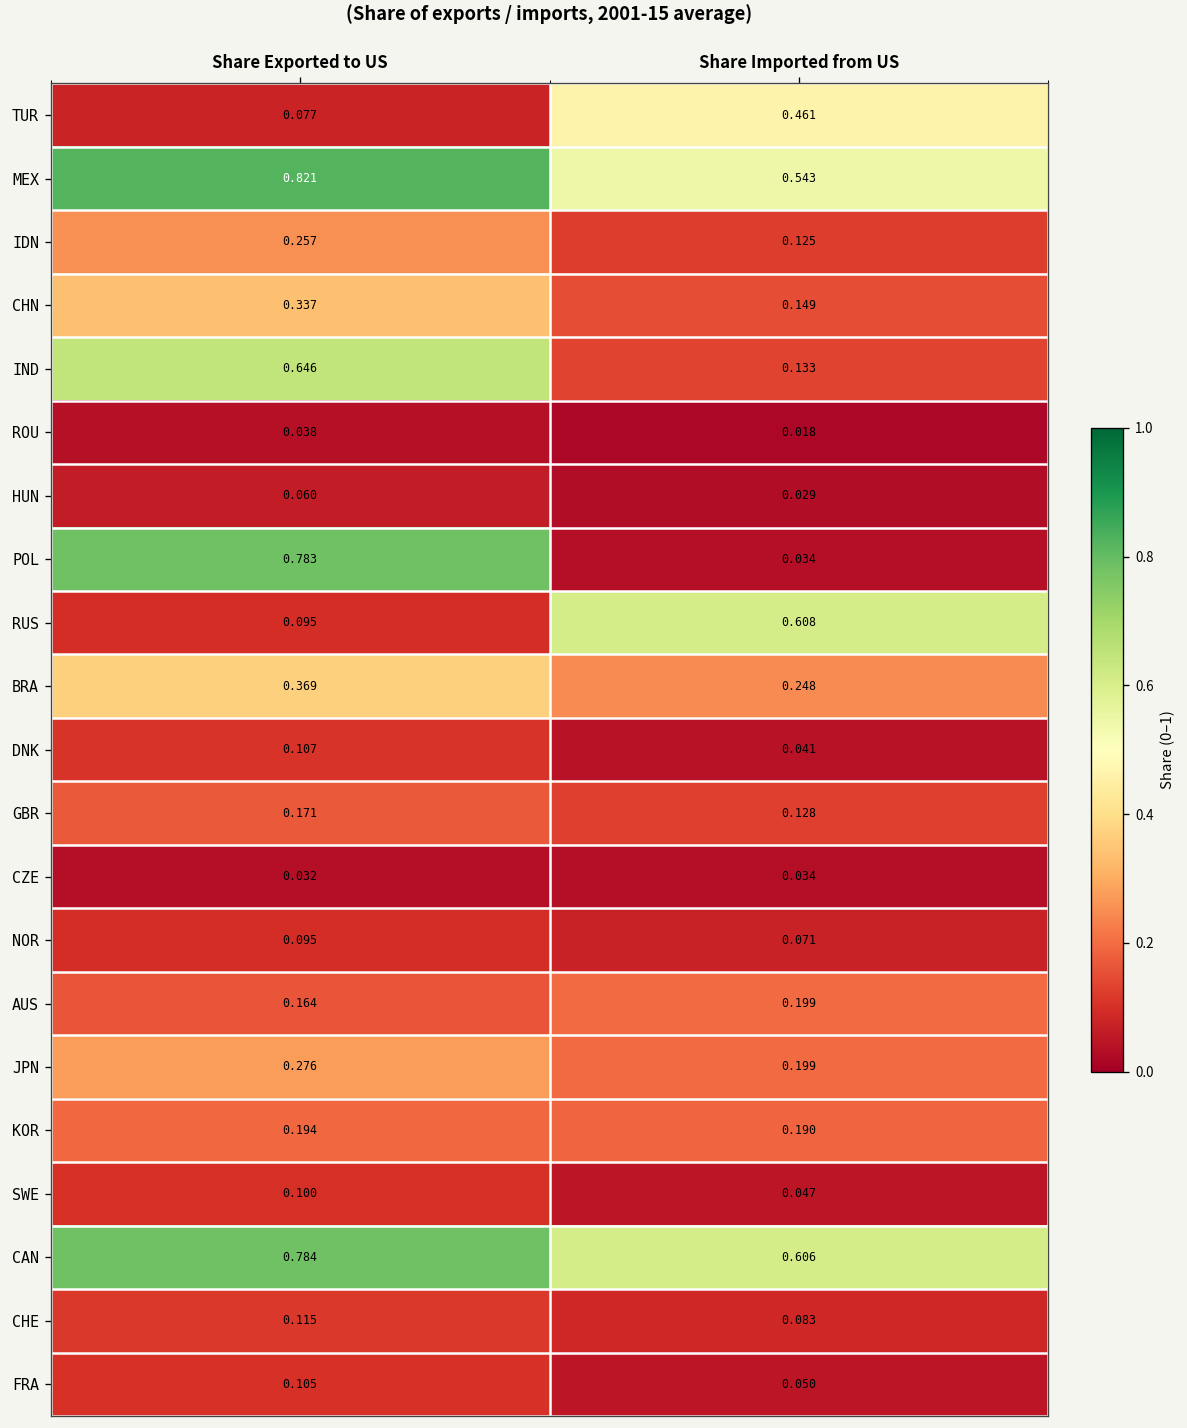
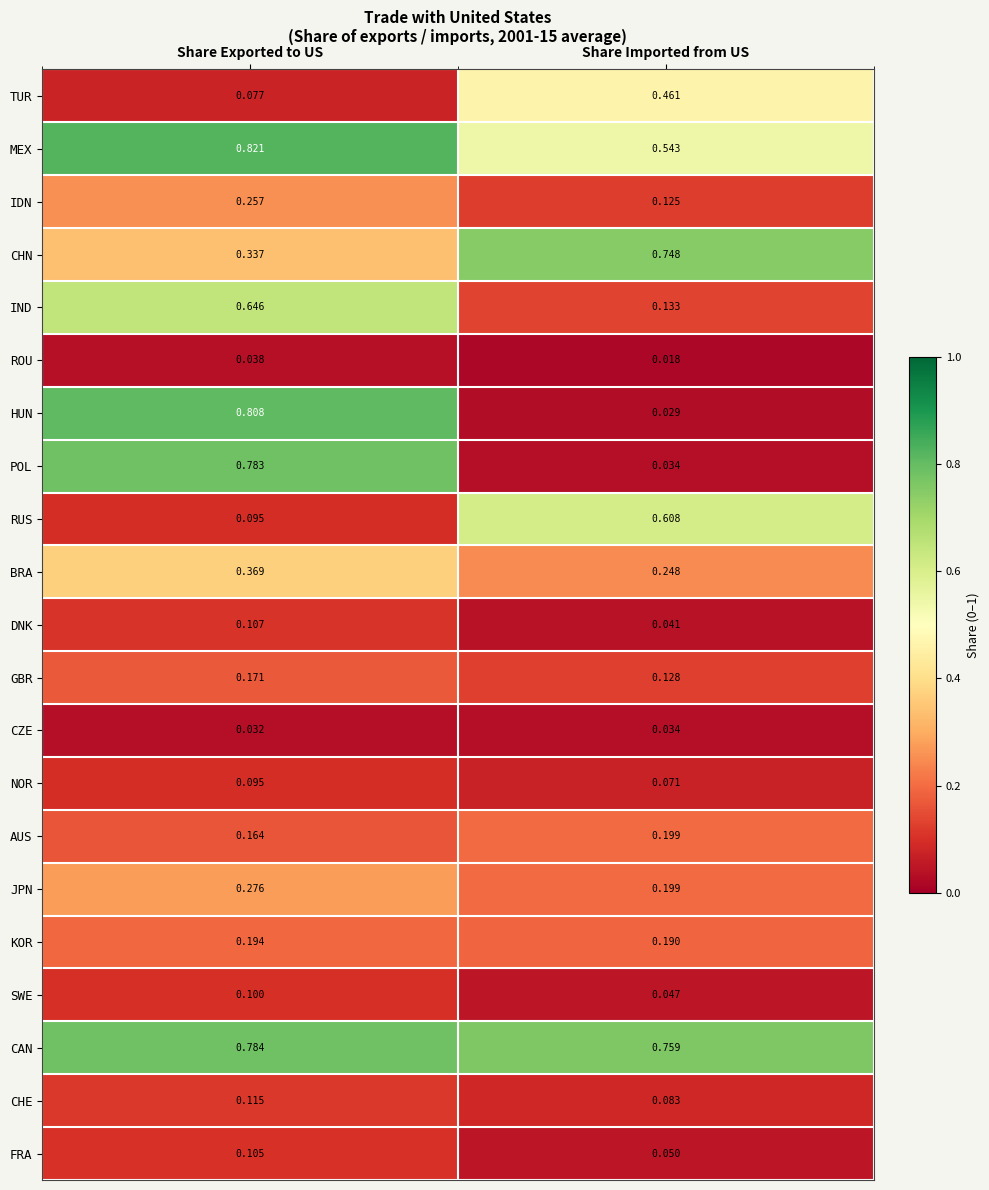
  {
    "TUR": {
      "Share Exported to US": 0.077,
      "Share Imported from US": 0.461
    },
    "MEX": {
      "Share Exported to US": 0.821,
      "Share Imported from US": 0.543
    },
    "IDN": {
      "Share Exported to US": 0.257,
      "Share Imported from US": 0.125
    },
    "CHN": {
      "Share Exported to US": 0.337,
-     "Share Imported from US": 0.149
+     "Share Imported from US": 0.748
    },
    "IND": {
      "Share Exported to US": 0.646,
      "Share Imported from US": 0.133
    },
    "ROU": {
      "Share Exported to US": 0.038,
      "Share Imported from US": 0.018
    },
    "HUN": {
-     "Share Exported to US": 0.060,
+     "Share Exported to US": 0.808,
      "Share Imported from US": 0.029
    },
    "POL": {
      "Share Exported to US": 0.783,
      "Share Imported from US": 0.034
    },
    "RUS": {
      "Share Exported to US": 0.095,
      "Share Imported from US": 0.608
    },
    "BRA": {
      "Share Exported to US": 0.369,
      "Share Imported from US": 0.248
    },
    "DNK": {
      "Share Exported to US": 0.107,
      "Share Imported from US": 0.041
    },
    "GBR": {
      "Share Exported to US": 0.171,
      "Share Imported from US": 0.128
    },
    "CZE": {
      "Share Exported to US": 0.032,
      "Share Imported from US": 0.034
    },
    "NOR": {
      "Share Exported to US": 0.095,
      "Share Imported from US": 0.071
    },
    "AUS": {
      "Share Exported to US": 0.164,
      "Share Imported from US": 0.199
    },
    "JPN": {
      "Share Exported to US": 0.276,
      "Share Imported from US": 0.199
    },
    "KOR": {
      "Share Exported to US": 0.194,
      "Share Imported from US": 0.190
    },
    "SWE": {
      "Share Exported to US": 0.100,
      "Share Imported from US": 0.047
    },
    "CAN": {
      "Share Exported to US": 0.784,
-     "Share Imported from US": 0.606
+     "Share Imported from US": 0.759
    },
    "CHE": {
      "Share Exported to US": 0.115,
      "Share Imported from US": 0.083
    },
    "FRA": {
      "Share Exported to US": 0.105,
      "Share Imported from US": 0.050
    }
  }
